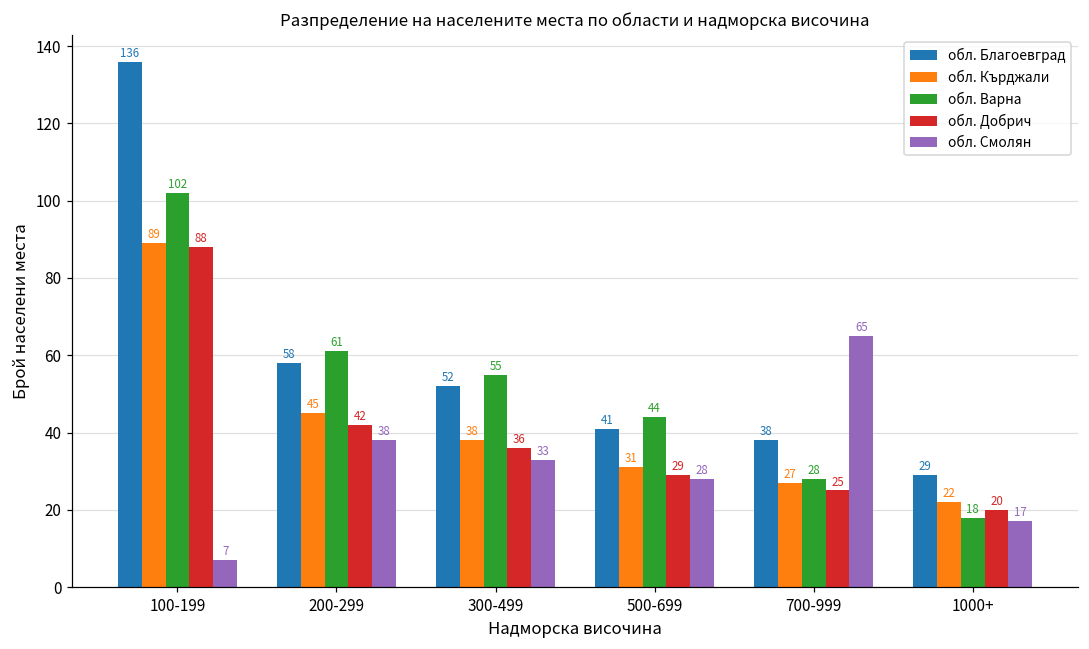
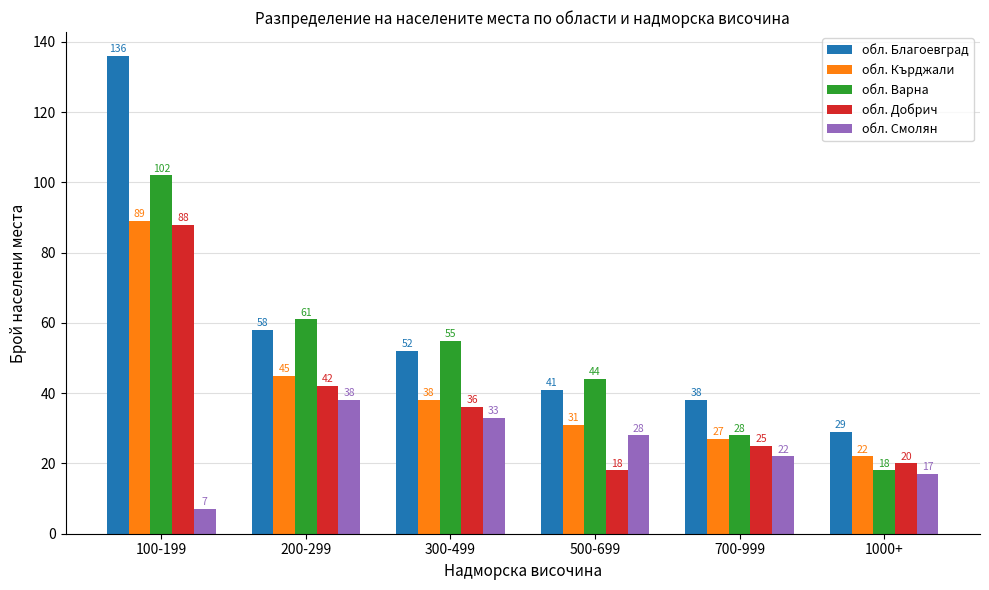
  {
    "обл. Благоевград": {
      "100-199": 136,
      "200-299": 58,
      "300-499": 52,
      "500-699": 41,
      "700-999": 38,
      "1000+": 29
    },
    "обл. Кърджали": {
      "100-199": 89,
      "200-299": 45,
      "300-499": 38,
      "500-699": 31,
      "700-999": 27,
      "1000+": 22
    },
    "обл. Варна": {
      "100-199": 102,
      "200-299": 61,
      "300-499": 55,
      "500-699": 44,
      "700-999": 28,
      "1000+": 18
    },
    "обл. Добрич": {
      "100-199": 88,
      "200-299": 42,
      "300-499": 36,
-     "500-699": 29,
+     "500-699": 18,
      "700-999": 25,
      "1000+": 20
    },
    "обл. Смолян": {
      "100-199": 7,
      "200-299": 38,
      "300-499": 33,
      "500-699": 28,
-     "700-999": 65,
+     "700-999": 22,
      "1000+": 17
    }
  }
